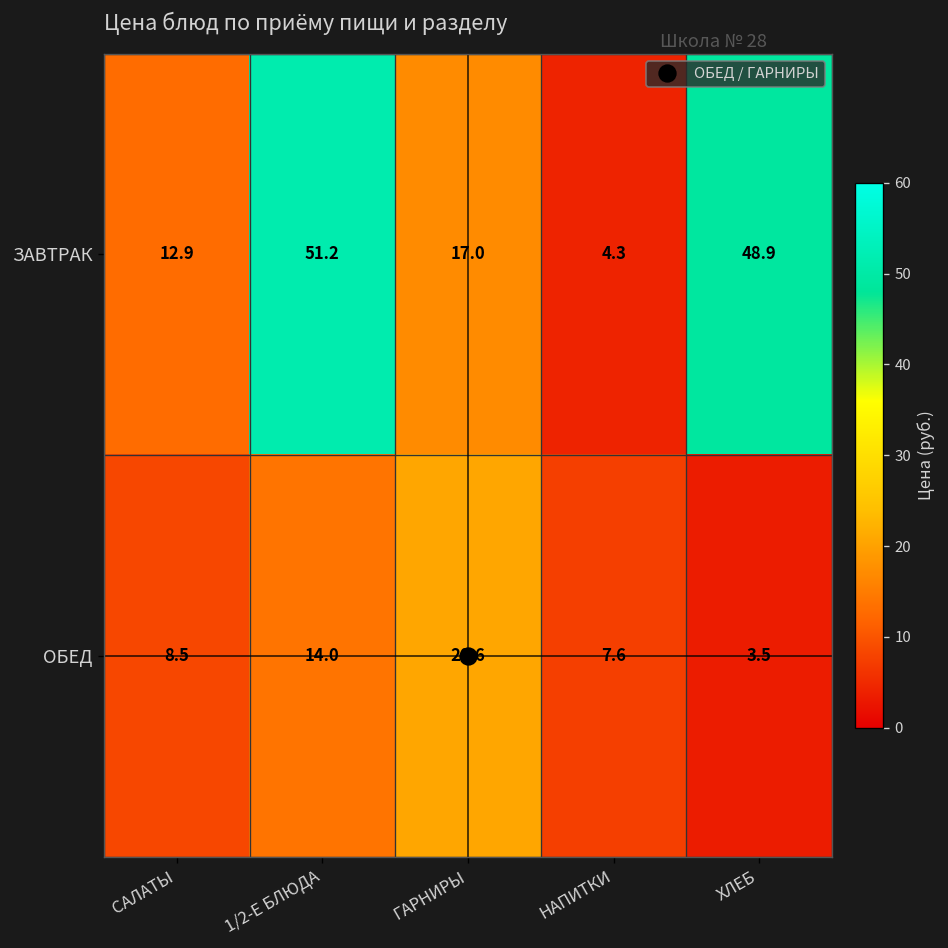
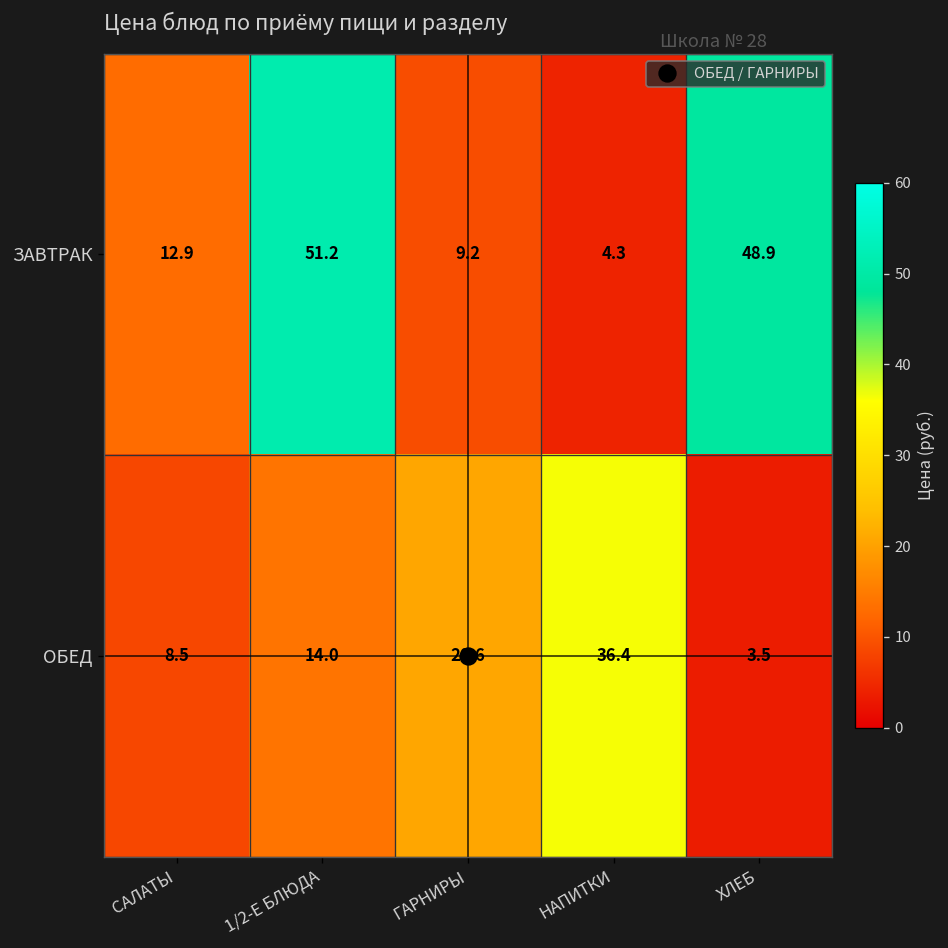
  {
    "ЗАВТРАК": {
      "САЛАТЫ": 12.9,
      "1/2-Е БЛЮДА": 51.2,
-     "ГАРНИРЫ": 17.0,
+     "ГАРНИРЫ": 9.2,
      "НАПИТКИ": 4.3,
      "ХЛЕБ": 48.9
    },
    "ОБЕД": {
      "САЛАТЫ": 8.5,
      "1/2-Е БЛЮДА": 14.0,
-     "НАПИТКИ": 7.6,
+     "НАПИТКИ": 36.4,
      "ХЛЕБ": 3.5
    }
  }
